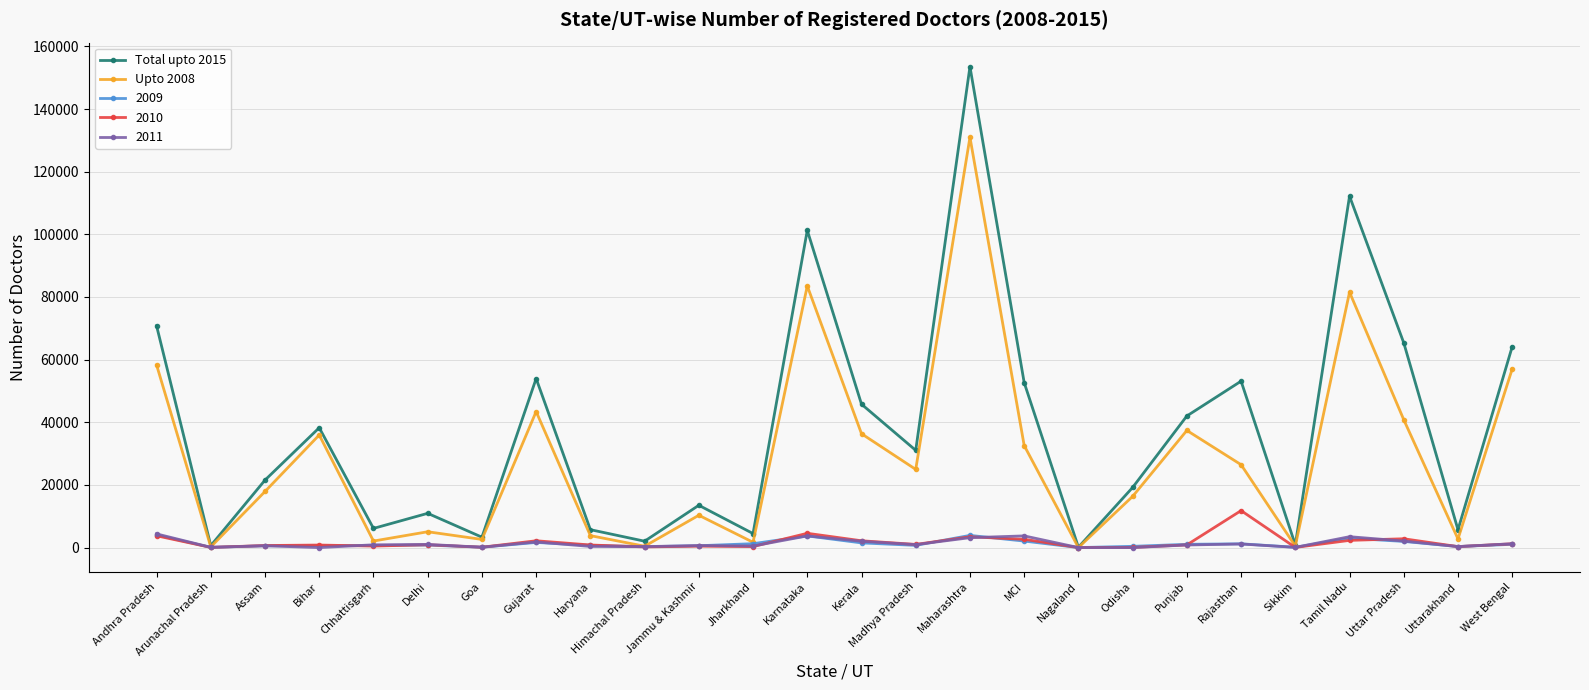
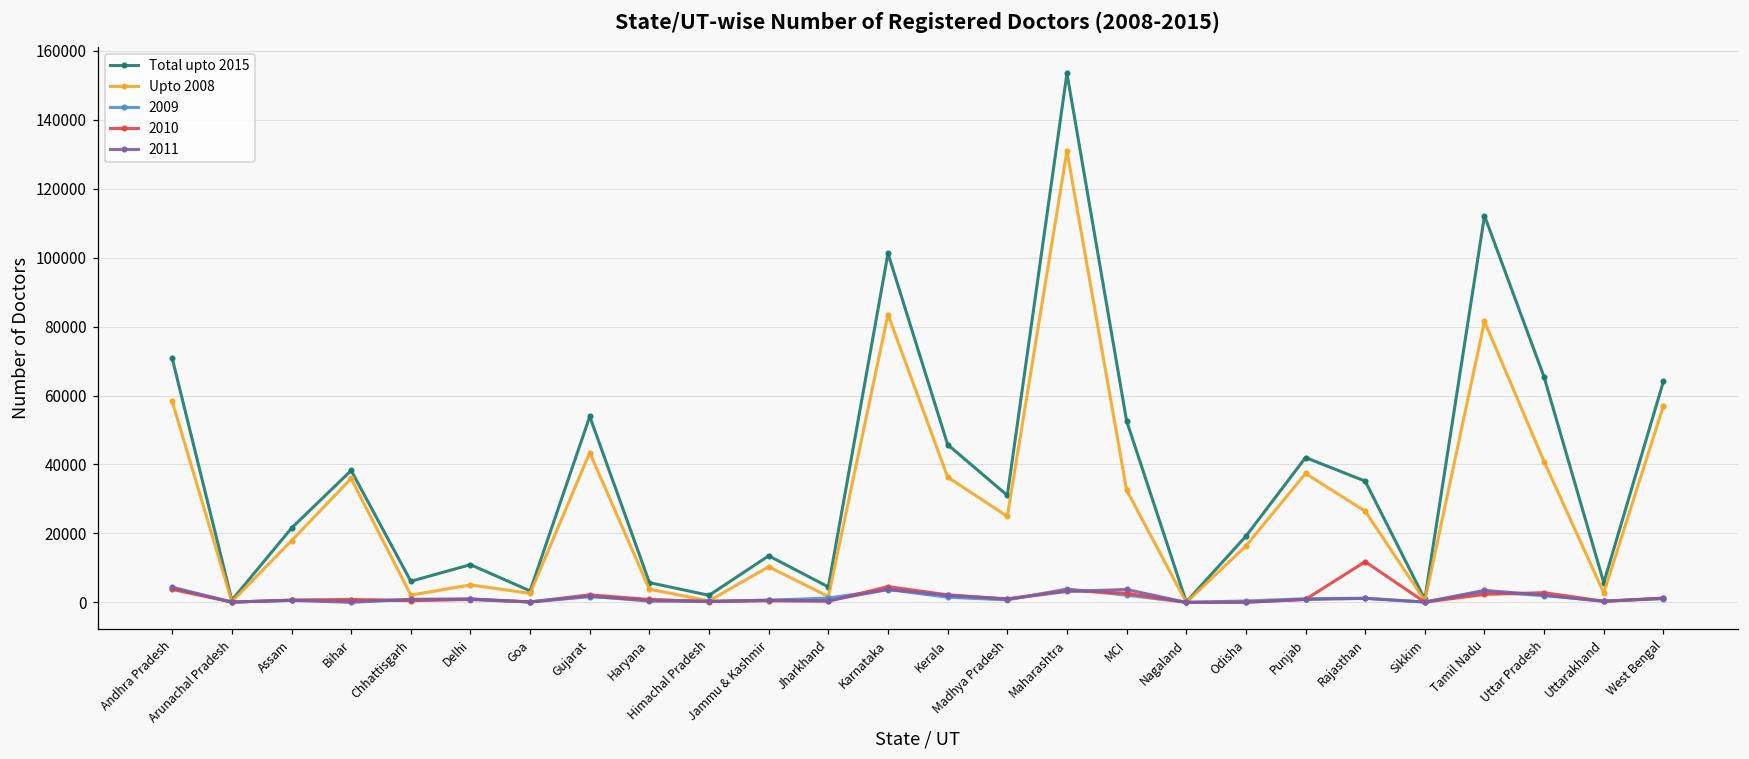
  {
    "Total upto 2015": {
      "Andhra Pradesh": 71000,
      "Assam": 22000,
      "Bihar": 38000,
      "Chhattisgarh": 6000,
      "Delhi": 11000,
      "Gujarat": 54000,
      "Haryana": 6000,
      "Himachal Pradesh": 2000,
      "Jammu & Kashmir": 14000,
      "Jharkhand": 4000,
      "Karnataka": 101000,
      "Kerala": 46000,
      "Madhya Pradesh": 31000,
      "Maharashtra": 154000,
      "MCI": 53000,
      "Odisha": 19000,
      "Punjab": 42000,
-     "Rajasthan": 53000,
+     "Rajasthan": 35000,
      "Tamil Nadu": 112000,
      "Uttar Pradesh": 65000,
      "Uttarakhand": 6000,
      "West Bengal": 64000
    },
    "Upto 2008": {
      "Andhra Pradesh": 58000,
      "Assam": 18000,
      "Bihar": 36000,
      "Chhattisgarh": 2000,
      "Delhi": 5000,
      "Gujarat": 43000,
      "Haryana": 4000,
      "Jammu & Kashmir": 10000,
      "Karnataka": 84000,
      "Kerala": 36000,
      "Madhya Pradesh": 25000,
      "Maharashtra": 131000,
      "MCI": 33000,
      "Odisha": 16000,
      "Punjab": 37000,
      "Rajasthan": 26000,
      "Tamil Nadu": 82000,
      "Uttar Pradesh": 41000,
      "Uttarakhand": 3000,
      "West Bengal": 57000
    },
    "2010": {
      "Karnataka": 5000,
      "Rajasthan": 12000
    },
    "2011": {
      "MCI": 4000
    }
  }
